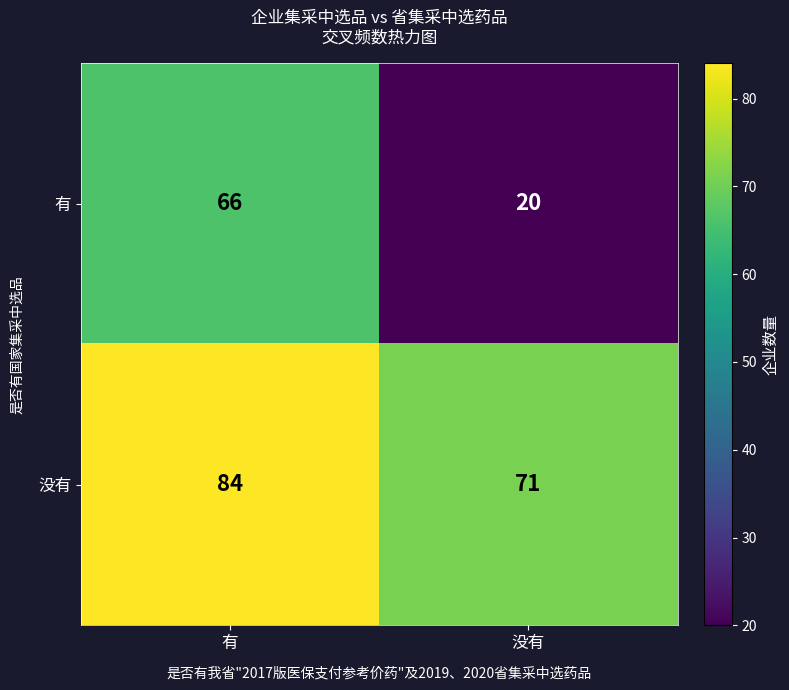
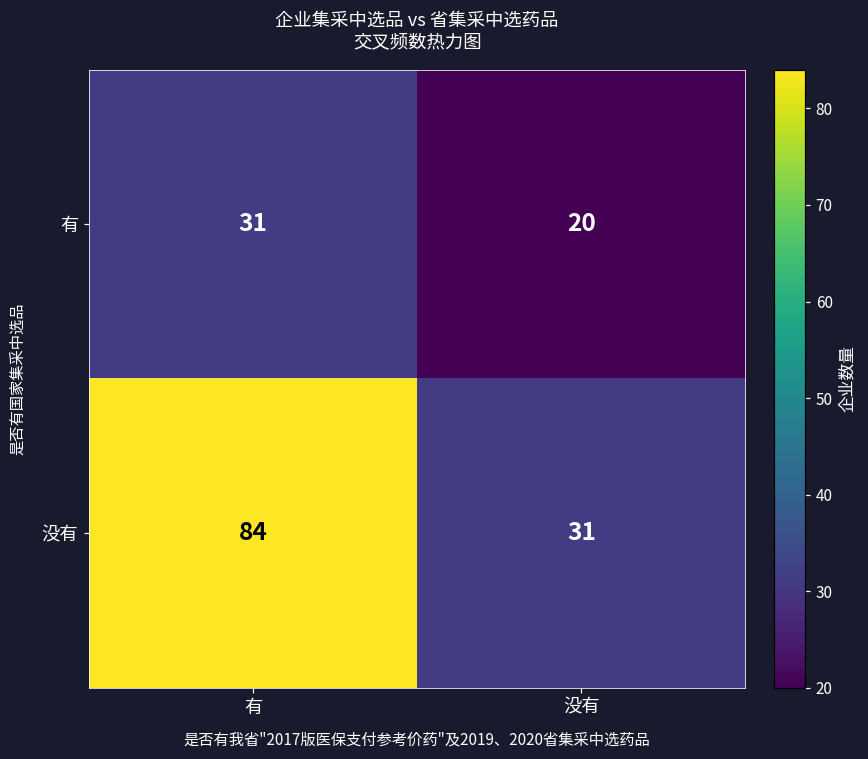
  {
    "有": {
-     "有": 66,
+     "有": 31,
      "没有": 20
    },
    "没有": {
      "有": 84,
-     "没有": 71
+     "没有": 31
    }
  }
